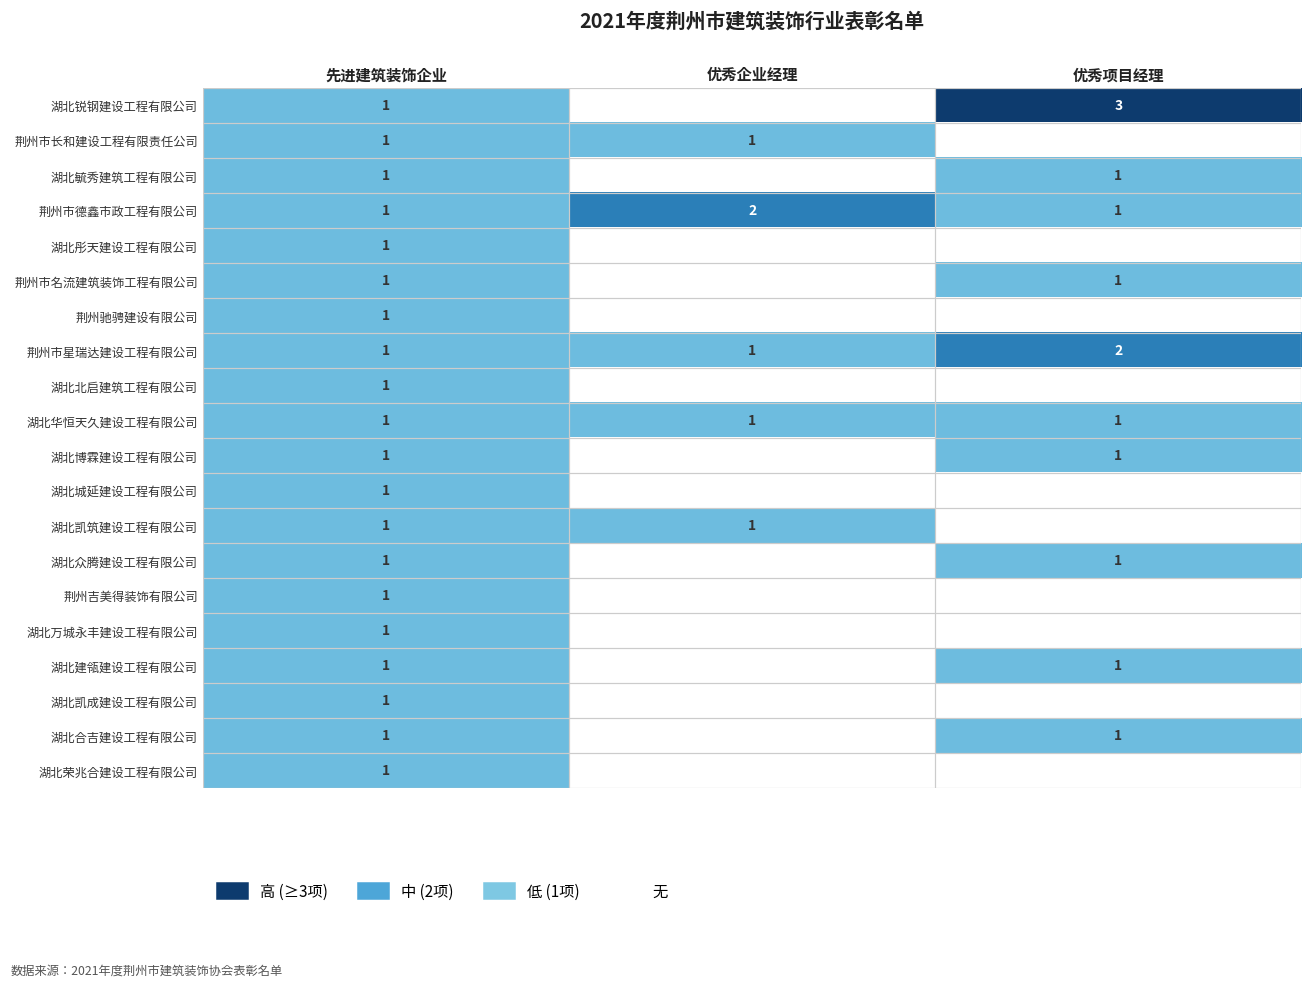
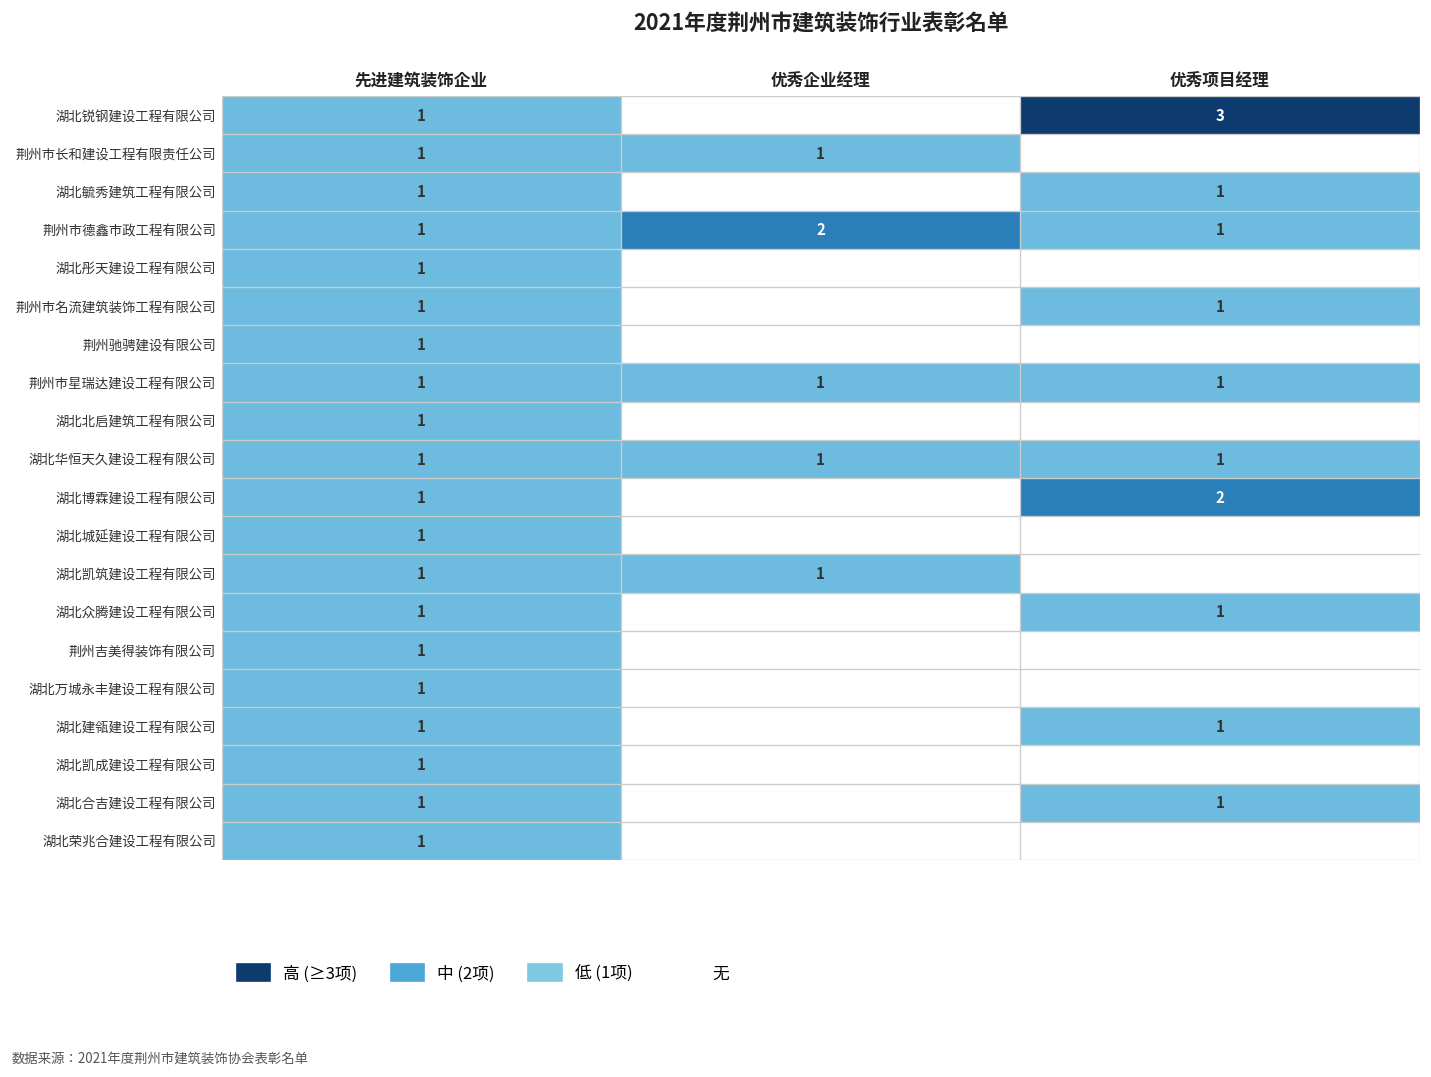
  {
    "湖北锐钢建设工程有限公司": {
      "先进建筑装饰企业": 1,
      "优秀项目经理": 3
    },
    "荆州市长和建设工程有限责任公司": {
      "先进建筑装饰企业": 1,
      "优秀企业经理": 1
    },
    "湖北毓秀建筑工程有限公司": {
      "先进建筑装饰企业": 1,
      "优秀项目经理": 1
    },
    "荆州市德鑫市政工程有限公司": {
      "先进建筑装饰企业": 1,
      "优秀企业经理": 2,
      "优秀项目经理": 1
    },
    "湖北彤天建设工程有限公司": {
      "先进建筑装饰企业": 1
    },
    "荆州市名流建筑装饰工程有限公司": {
      "先进建筑装饰企业": 1,
      "优秀项目经理": 1
    },
    "荆州驰骋建设有限公司": {
      "先进建筑装饰企业": 1
    },
    "荆州市星瑞达建设工程有限公司": {
      "先进建筑装饰企业": 1,
      "优秀企业经理": 1,
-     "优秀项目经理": 2
+     "优秀项目经理": 1
    },
    "湖北北启建筑工程有限公司": {
      "先进建筑装饰企业": 1
    },
    "湖北华恒天久建设工程有限公司": {
      "先进建筑装饰企业": 1,
      "优秀企业经理": 1,
      "优秀项目经理": 1
    },
    "湖北博霖建设工程有限公司": {
      "先进建筑装饰企业": 1,
-     "优秀项目经理": 1
+     "优秀项目经理": 2
    },
    "湖北城延建设工程有限公司": {
      "先进建筑装饰企业": 1
    },
    "湖北凯筑建设工程有限公司": {
      "先进建筑装饰企业": 1,
      "优秀企业经理": 1
    },
    "湖北众腾建设工程有限公司": {
      "先进建筑装饰企业": 1,
      "优秀项目经理": 1
    },
    "荆州吉美得装饰有限公司": {
      "先进建筑装饰企业": 1
    },
    "湖北万城永丰建设工程有限公司": {
      "先进建筑装饰企业": 1
    },
    "湖北建瓴建设工程有限公司": {
      "先进建筑装饰企业": 1,
      "优秀项目经理": 1
    },
    "湖北凯成建设工程有限公司": {
      "先进建筑装饰企业": 1
    },
    "湖北合吉建设工程有限公司": {
      "先进建筑装饰企业": 1,
      "优秀项目经理": 1
    },
    "湖北荣兆合建设工程有限公司": {
      "先进建筑装饰企业": 1
    }
  }
